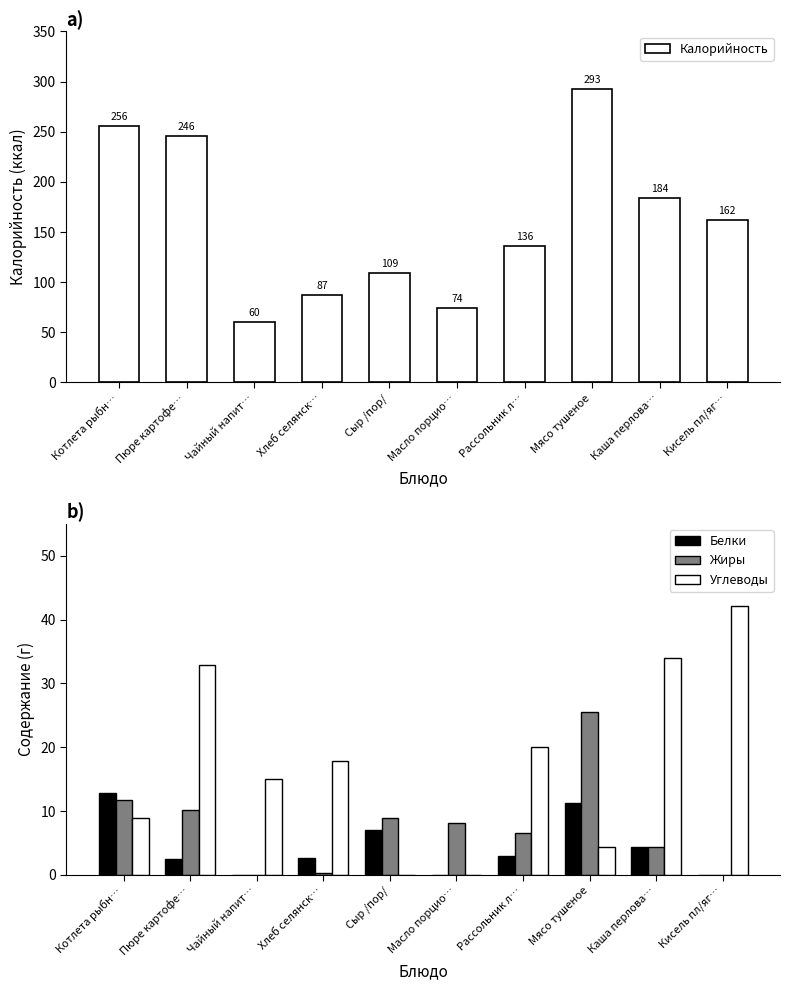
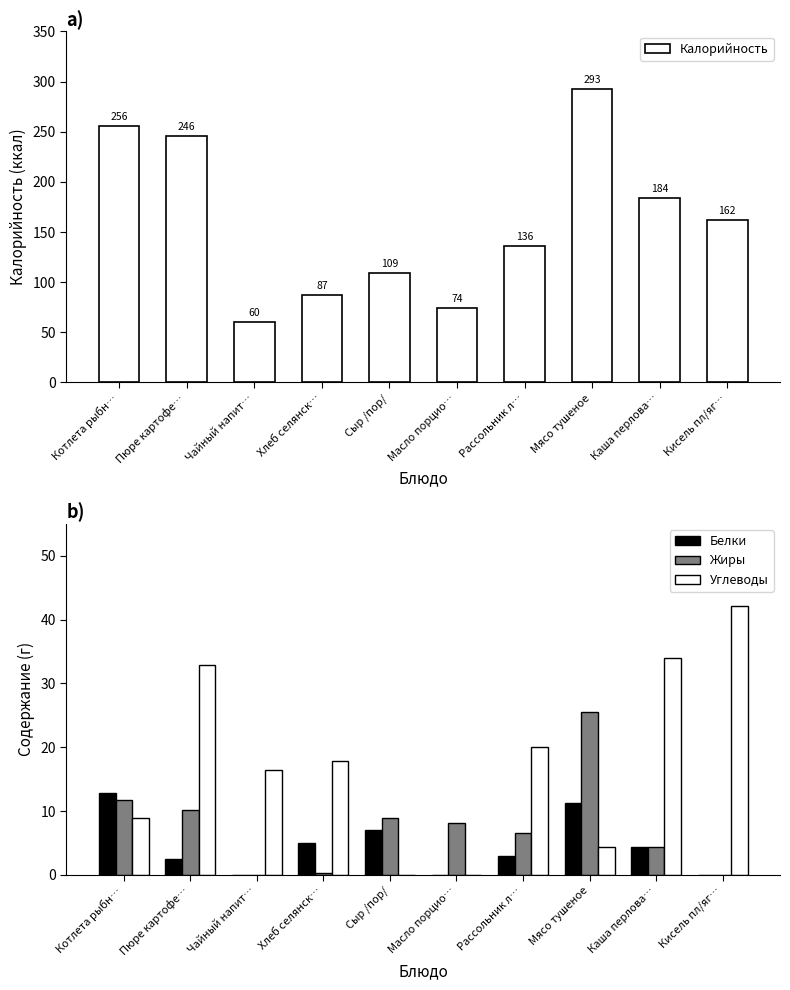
  {
    "a)": {
      "Котлета рыбн…": 256,
      "Пюре картофе…": 246,
      "Чайный напит…": 60,
      "Хлеб селянск…": 87,
      "Сыр /пор/": 109,
      "Масло порцио…": 74,
      "Рассольник л…": 136,
      "Мясо тушеное": 293,
      "Каша перлова…": 184,
      "Кисель пл/яг…": 162
    },
    "b)": {
      "Белки": {
        "Котлета рыбн…": 13,
        "Пюре картофе…": 3,
-       "Хлеб селянск…": 3,
+       "Хлеб селянск…": 5,
        "Сыр /пор/": 7,
        "Рассольник л…": 3,
        "Мясо тушеное": 11,
        "Каша перлова…": 4,
        "Кисель пл/яг…": 0
      },
      "Жиры": {
        "Котлета рыбн…": 12,
        "Пюре картофе…": 10,
        "Сыр /пор/": 9,
        "Масло порцио…": 8,
        "Рассольник л…": 7,
        "Мясо тушеное": 26,
        "Каша перлова…": 4,
        "Кисель пл/яг…": 0
      },
      "Углеводы": {
        "Котлета рыбн…": 9,
        "Пюре картофе…": 33,
-       "Чайный напит…": 15,
+       "Чайный напит…": 17,
        "Хлеб селянск…": 18,
        "Сыр /пор/": 0,
        "Рассольник л…": 20,
        "Мясо тушеное": 4,
        "Каша перлова…": 34,
        "Кисель пл/яг…": 42
      }
    }
  }
